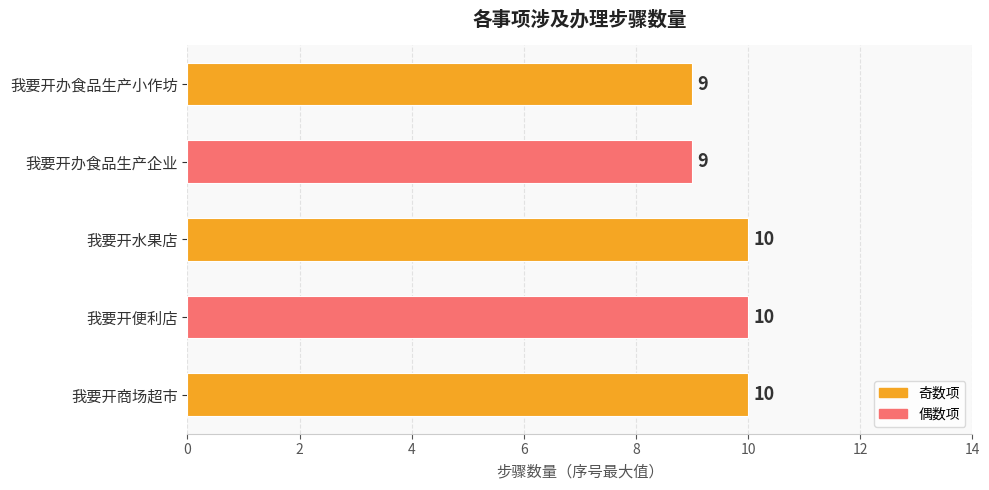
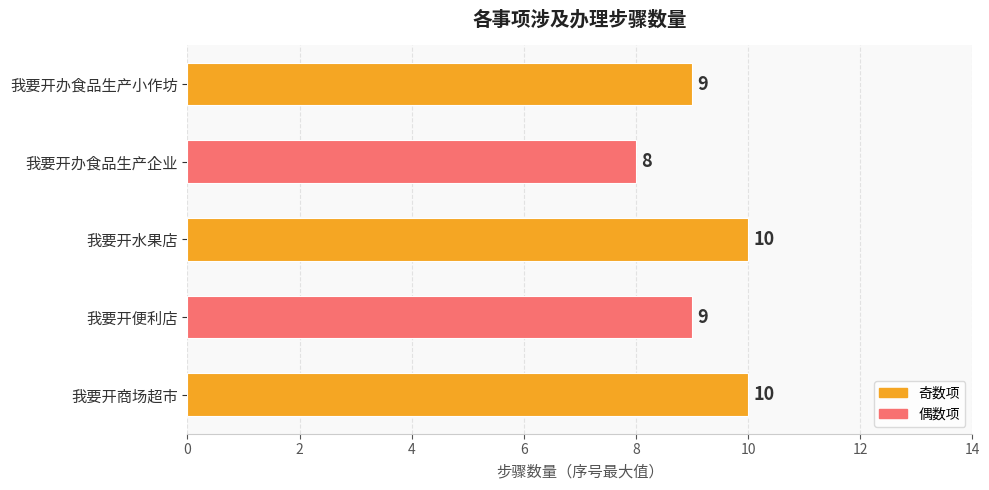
  {
    "我要开办食品生产小作坊": 9,
-   "我要开办食品生产企业": 9,
+   "我要开办食品生产企业": 8,
    "我要开水果店": 10,
-   "我要开便利店": 10,
+   "我要开便利店": 9,
    "我要开商场超市": 10
  }
